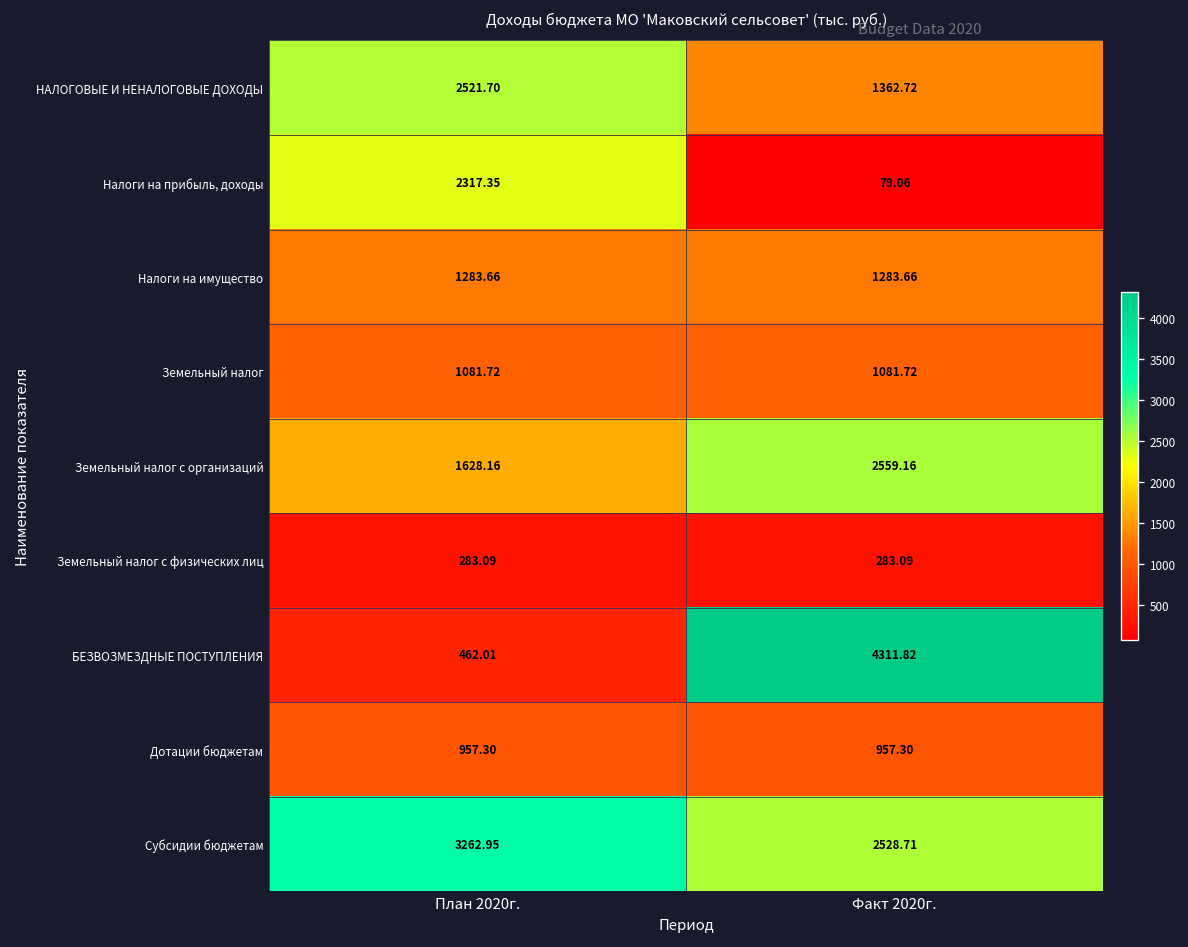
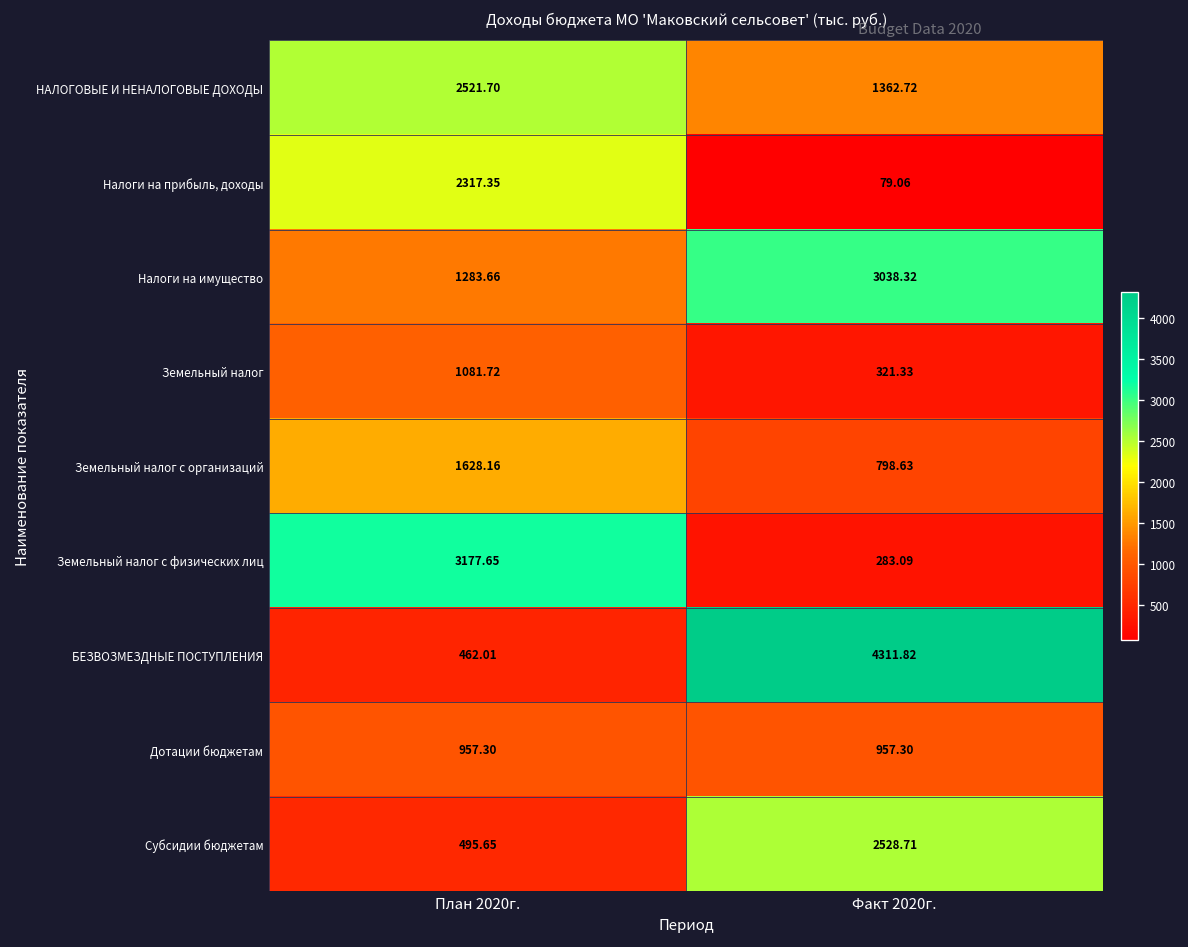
  {
    "НАЛОГОВЫЕ И НЕНАЛОГОВЫЕ ДОХОДЫ": {
      "План 2020г.": 2521.70,
      "Факт 2020г.": 1362.72
    },
    "Налоги на прибыль, доходы": {
      "План 2020г.": 2317.35,
      "Факт 2020г.": 79.06
    },
    "Налоги на имущество": {
      "План 2020г.": 1283.66,
-     "Факт 2020г.": 1283.66
+     "Факт 2020г.": 3038.32
    },
    "Земельный налог": {
      "План 2020г.": 1081.72,
-     "Факт 2020г.": 1081.72
+     "Факт 2020г.": 321.33
    },
    "Земельный налог с организаций": {
      "План 2020г.": 1628.16,
-     "Факт 2020г.": 2559.16
+     "Факт 2020г.": 798.63
    },
    "Земельный налог с физических лиц": {
-     "План 2020г.": 283.09,
+     "План 2020г.": 3177.65,
      "Факт 2020г.": 283.09
    },
    "БЕЗВОЗМЕЗДНЫЕ ПОСТУПЛЕНИЯ": {
      "План 2020г.": 462.01,
      "Факт 2020г.": 4311.82
    },
    "Дотации бюджетам": {
      "План 2020г.": 957.30,
      "Факт 2020г.": 957.30
    },
    "Субсидии бюджетам": {
-     "План 2020г.": 3262.95,
+     "План 2020г.": 495.65,
      "Факт 2020г.": 2528.71
    }
  }
